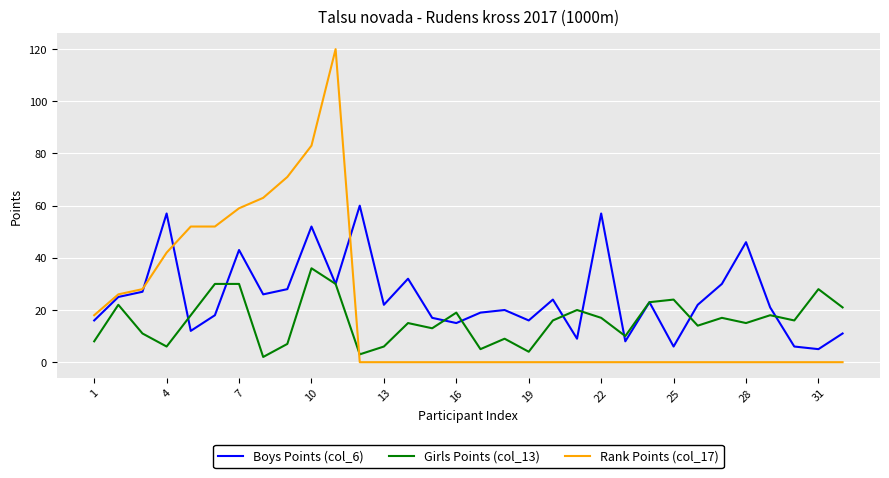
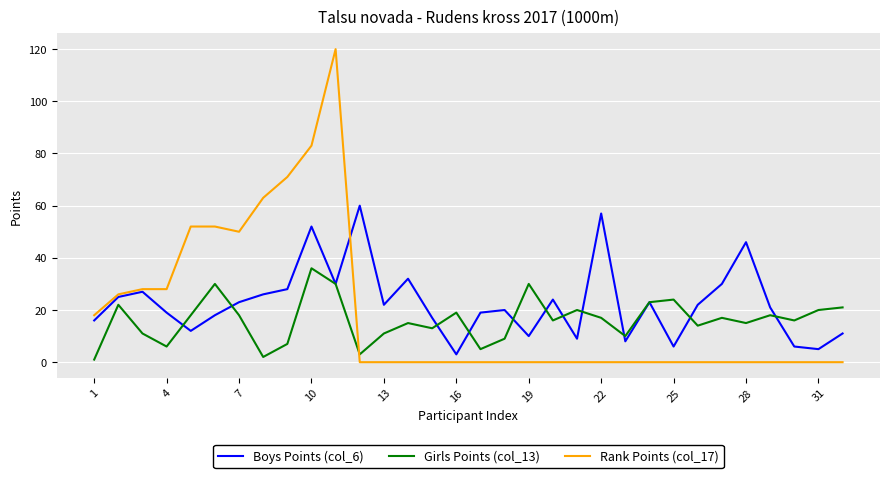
  {
    "Boys Points (col_6)": {
      "1": 16,
-     "4": 57,
-     "7": 43,
+     "4": 19,
+     "7": 23,
      "10": 52,
      "13": 22,
-     "16": 15,
-     "19": 16,
+     "16": 3,
+     "19": 10,
      "22": 57,
      "25": 6,
      "28": 46,
      "31": 5
    },
    "Girls Points (col_13)": {
-     "1": 8,
+     "1": 1,
      "4": 6,
-     "7": 30,
+     "7": 18,
      "10": 36,
-     "13": 6,
+     "13": 11,
      "16": 19,
-     "19": 4,
+     "19": 30,
      "22": 17,
      "25": 24,
      "28": 15,
-     "31": 28
+     "31": 20
    },
    "Rank Points (col_17)": {
      "1": 18,
-     "4": 42,
-     "7": 59,
+     "4": 28,
+     "7": 50,
      "10": 83,
      "13": 0,
      "16": 0,
      "19": 0,
      "22": 0,
      "25": 0,
      "28": 0,
      "31": 0
    }
  }
